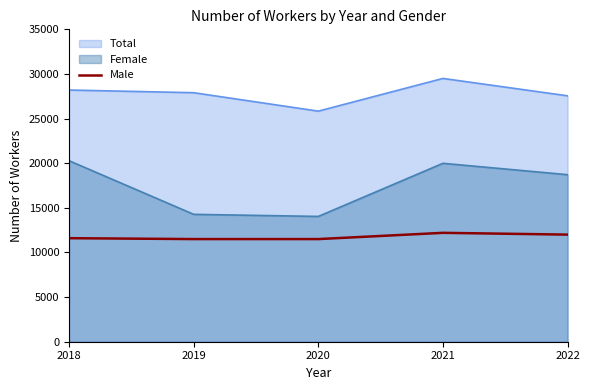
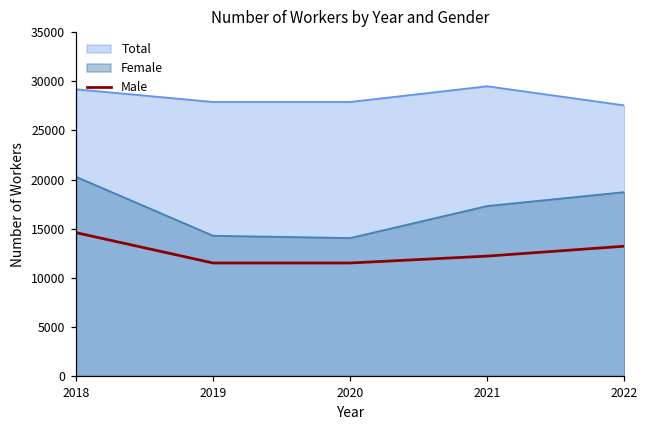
  {
    "Total": {
-     "2018": 28000,
+     "2018": 29000,
      "2019": 28000,
-     "2020": 26000,
+     "2020": 28000,
      "2021": 30000,
      "2022": 28000
    },
    "Female": {
      "2018": 20000,
      "2019": 14000,
      "2020": 14000,
-     "2021": 20000,
+     "2021": 17000,
      "2022": 19000
    },
    "Male": {
-     "2018": 12000,
+     "2018": 15000,
      "2019": 12000,
      "2020": 12000,
      "2021": 12000,
-     "2022": 12000
+     "2022": 13000
    }
  }
